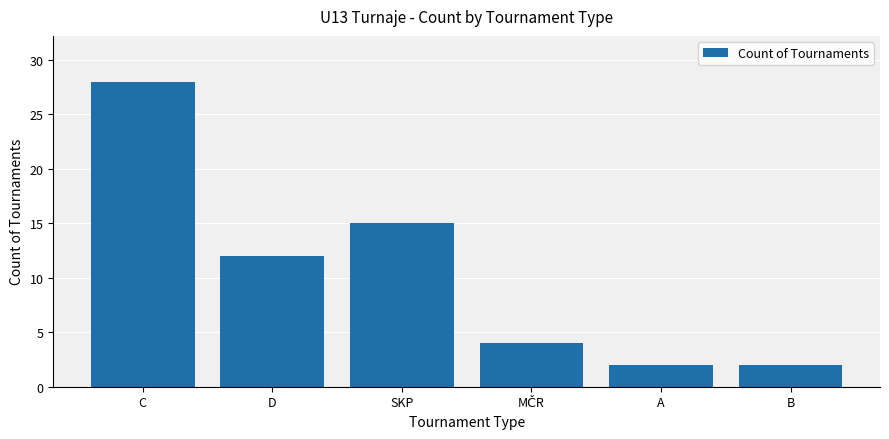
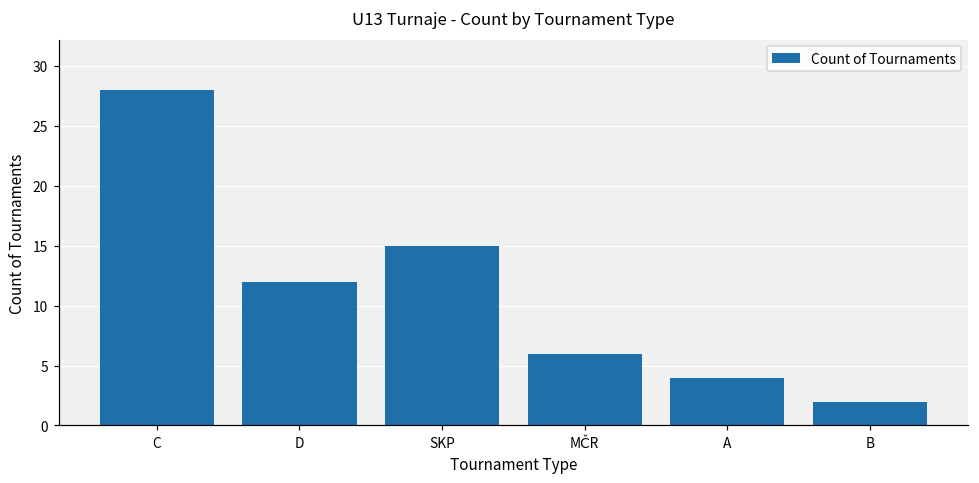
  {
    "C": 28,
    "D": 12,
    "SKP": 15,
-   "MČR": 4,
-   "A": 2,
+   "MČR": 6,
+   "A": 4,
    "B": 2
  }
